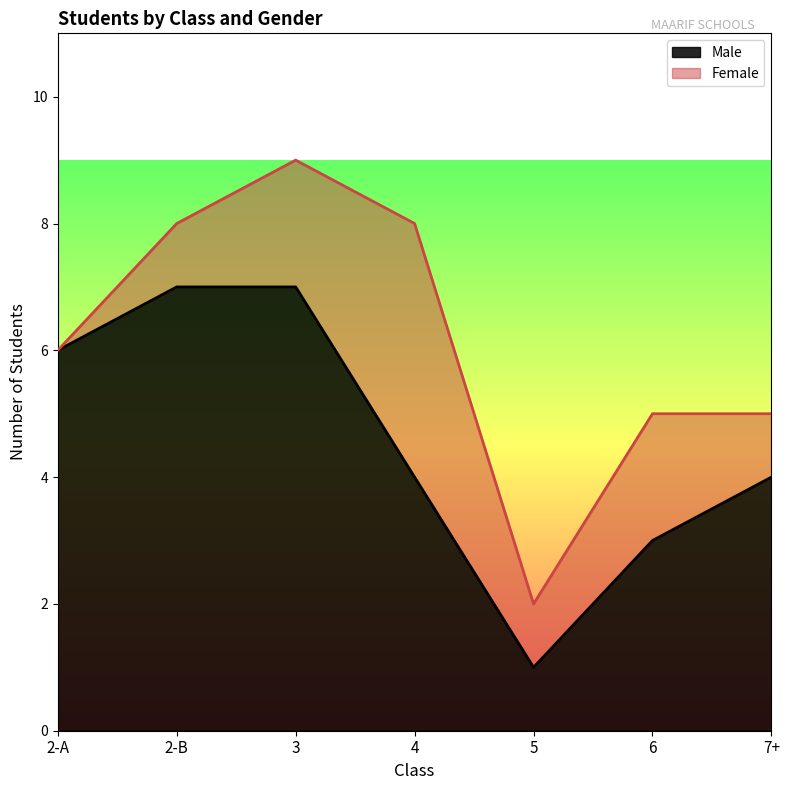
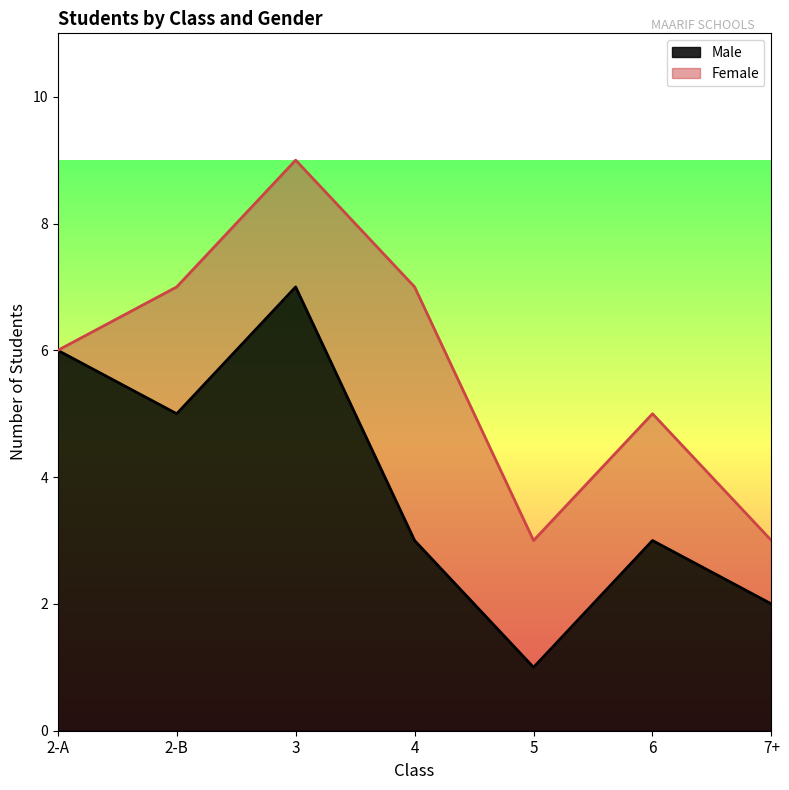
  {
    "Male": {
-     "2-B": 7,
+     "2-B": 5,
      "3": 7,
-     "4": 4,
+     "4": 3,
      "5": 1,
      "6": 3,
-     "7+": 4
+     "7+": 2
    },
    "Female": {
-     "2-B": 1,
+     "2-B": 2,
      "3": 2,
      "4": 4,
-     "5": 1,
+     "5": 2,
      "6": 2,
      "7+": 1
    }
  }
